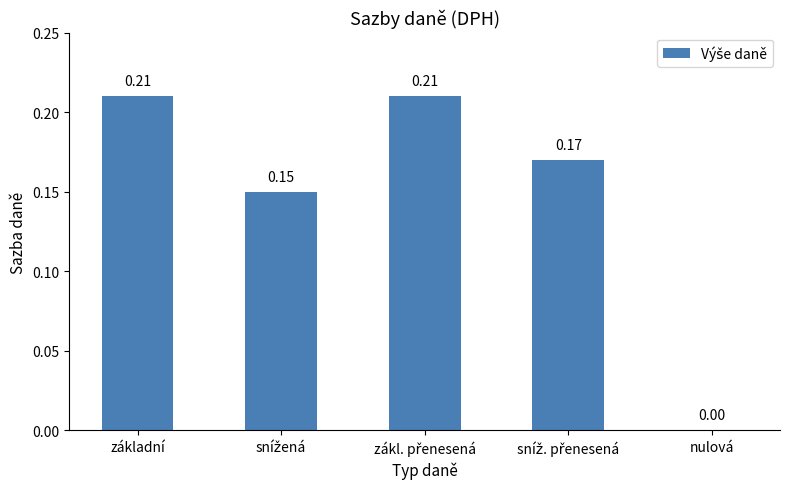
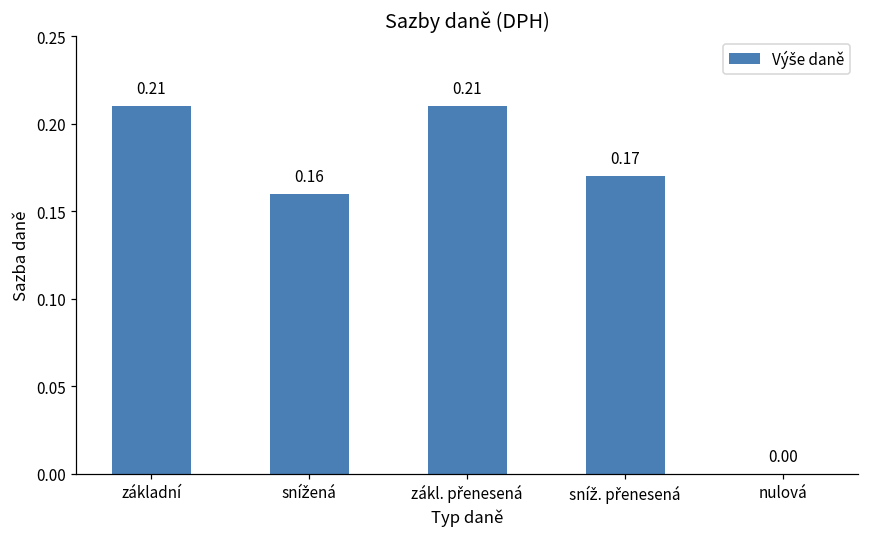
  {
    "základní": 0.21,
-   "snížená": 0.15,
+   "snížená": 0.16,
    "zákl. přenesená": 0.21,
    "sníž. přenesená": 0.17,
    "nulová": 0.00
  }
